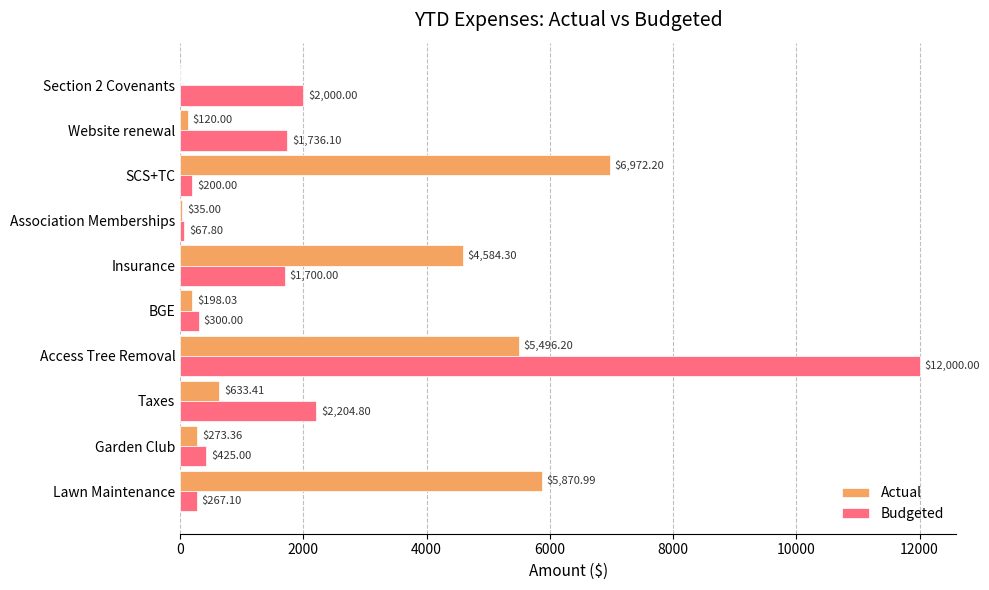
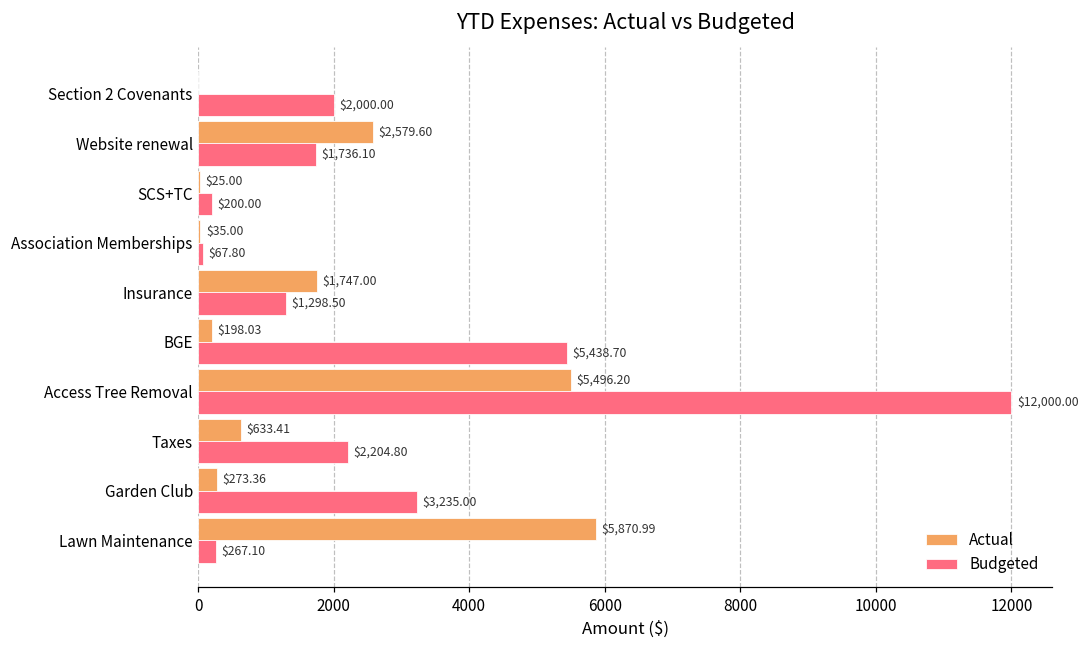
  {
    "Actual": {
-     "Website renewal": "$120.00",
-     "SCS+TC": "$6,972.20",
+     "Website renewal": "$2,579.60",
+     "SCS+TC": "$25.00",
      "Association Memberships": "$35.00",
-     "Insurance": "$4,584.30",
+     "Insurance": "$1,747.00",
      "BGE": "$198.03",
      "Access Tree Removal": "$5,496.20",
      "Taxes": "$633.41",
      "Garden Club": "$273.36",
      "Lawn Maintenance": "$5,870.99"
    },
    "Budgeted": {
      "Section 2 Covenants": "$2,000.00",
      "Website renewal": "$1,736.10",
      "SCS+TC": "$200.00",
      "Association Memberships": "$67.80",
-     "Insurance": "$1,700.00",
-     "BGE": "$300.00",
+     "Insurance": "$1,298.50",
+     "BGE": "$5,438.70",
      "Access Tree Removal": "$12,000.00",
      "Taxes": "$2,204.80",
-     "Garden Club": "$425.00",
+     "Garden Club": "$3,235.00",
      "Lawn Maintenance": "$267.10"
    }
  }
